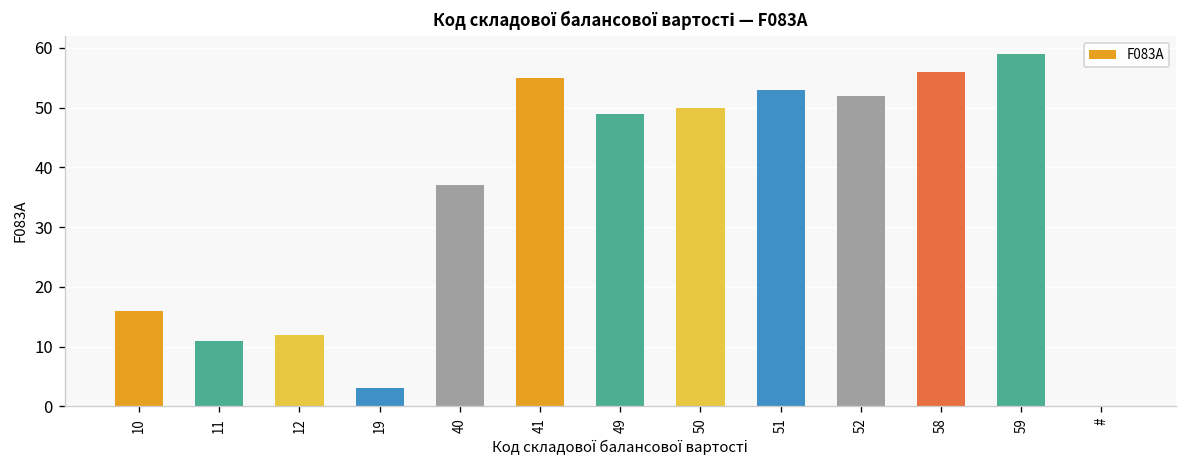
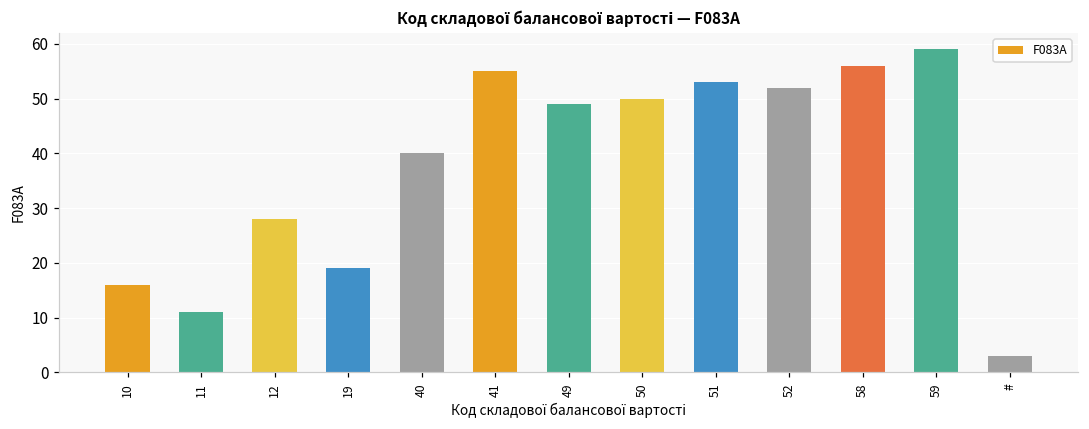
  {
    "10": 16,
    "11": 11,
-   "12": 12,
-   "19": 3,
-   "40": 37,
+   "12": 28,
+   "19": 19,
+   "40": 40,
    "41": 55,
    "49": 49,
    "50": 50,
    "51": 53,
    "52": 52,
    "58": 56,
    "59": 59,
-   "#": 0
+   "#": 3
  }
